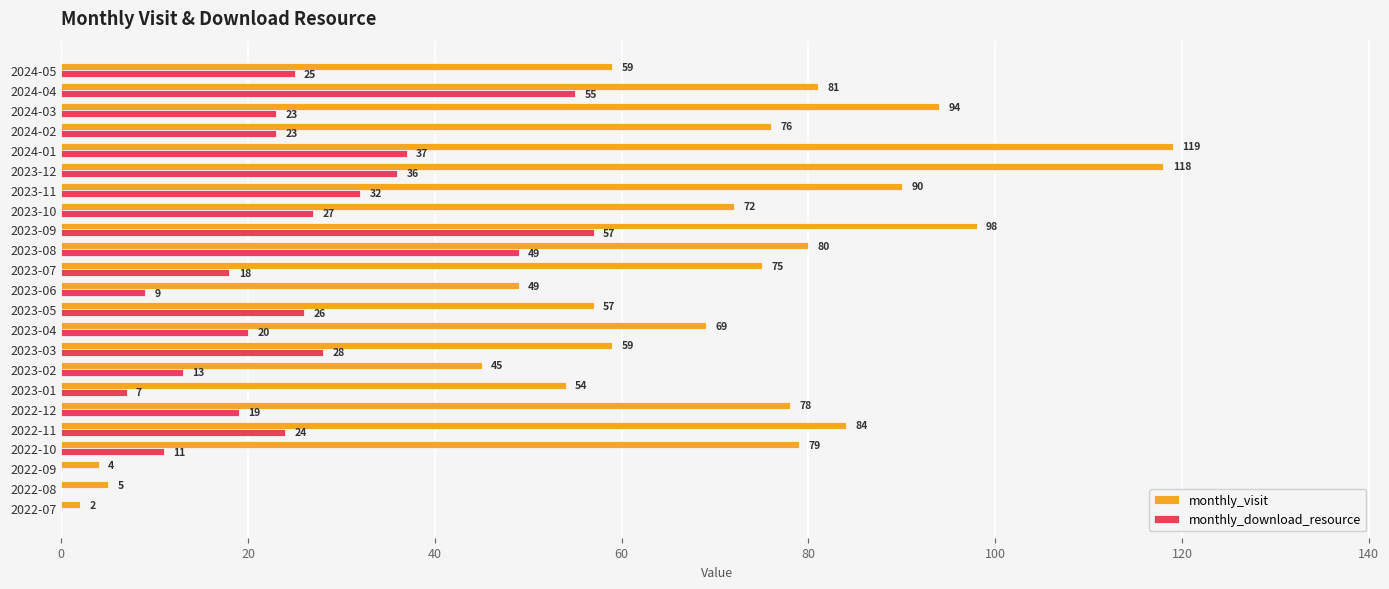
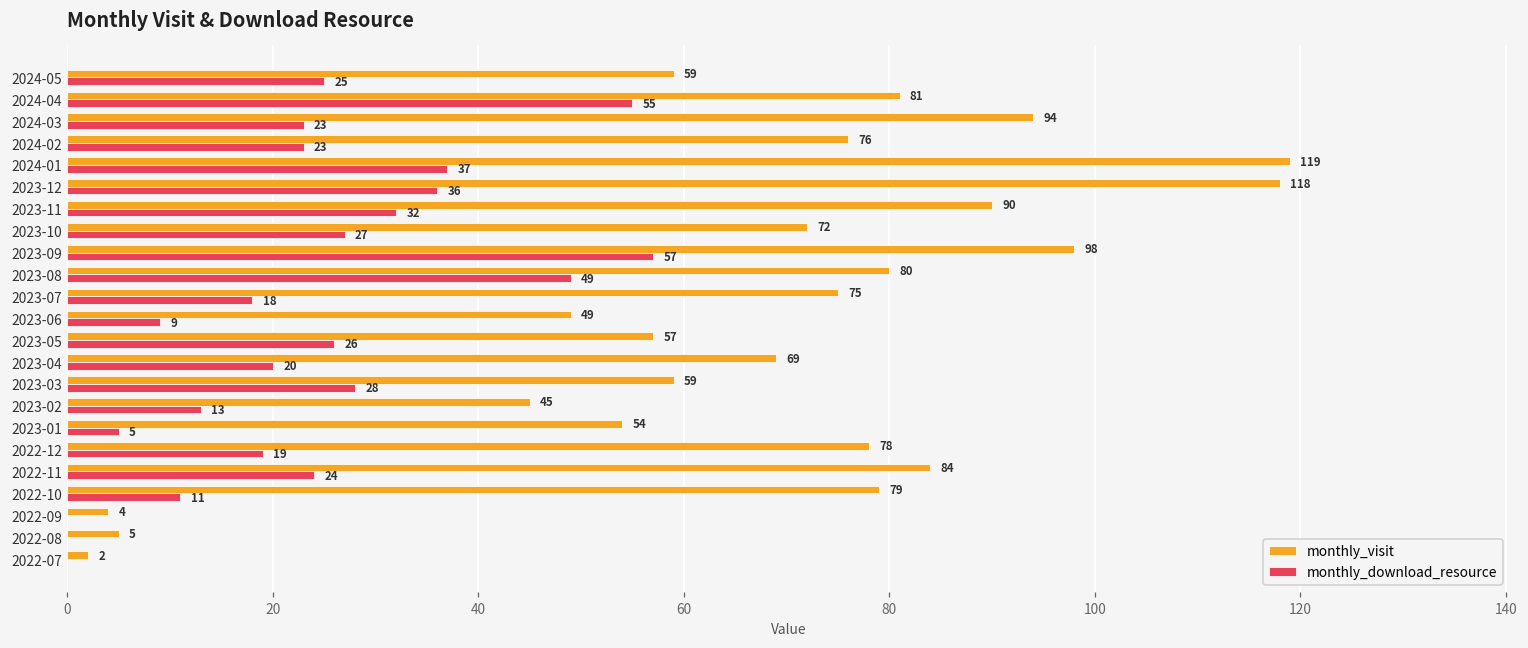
  {
    "monthly_visit": {
      "2024-05": 59,
      "2024-04": 81,
      "2024-03": 94,
      "2024-02": 76,
      "2024-01": 119,
      "2023-12": 118,
      "2023-11": 90,
      "2023-10": 72,
      "2023-09": 98,
      "2023-08": 80,
      "2023-07": 75,
      "2023-06": 49,
      "2023-05": 57,
      "2023-04": 69,
      "2023-03": 59,
      "2023-02": 45,
      "2023-01": 54,
      "2022-12": 78,
      "2022-11": 84,
      "2022-10": 79,
      "2022-09": 4,
      "2022-08": 5,
      "2022-07": 2
    },
    "monthly_download_resource": {
      "2024-05": 25,
      "2024-04": 55,
      "2024-03": 23,
      "2024-02": 23,
      "2024-01": 37,
      "2023-12": 36,
      "2023-11": 32,
      "2023-10": 27,
      "2023-09": 57,
      "2023-08": 49,
      "2023-07": 18,
      "2023-06": 9,
      "2023-05": 26,
      "2023-04": 20,
      "2023-03": 28,
      "2023-02": 13,
-     "2023-01": 7,
+     "2023-01": 5,
      "2022-12": 19,
      "2022-11": 24,
      "2022-10": 11
    }
  }
